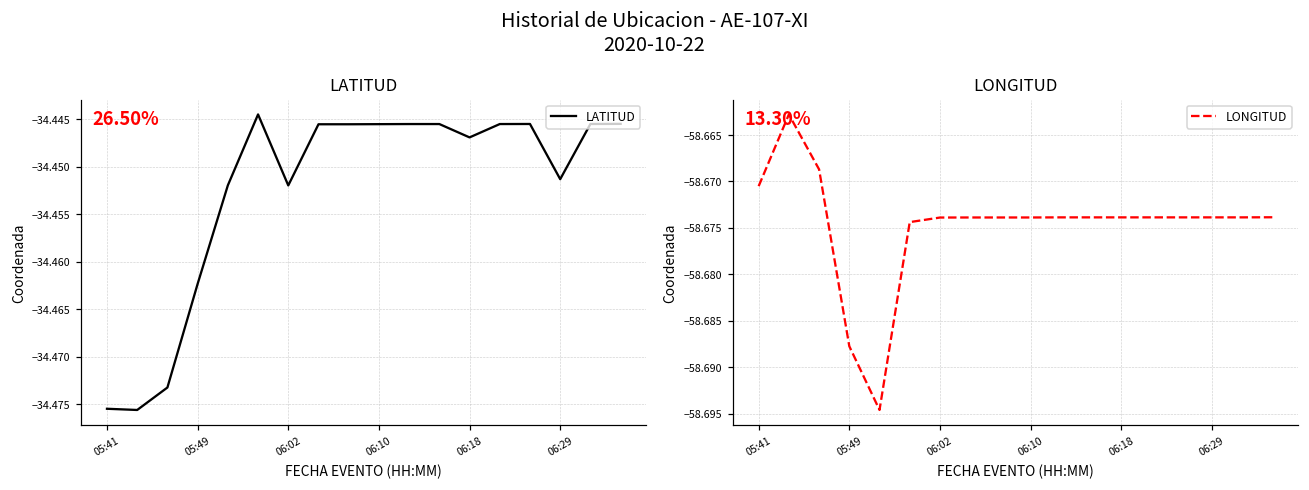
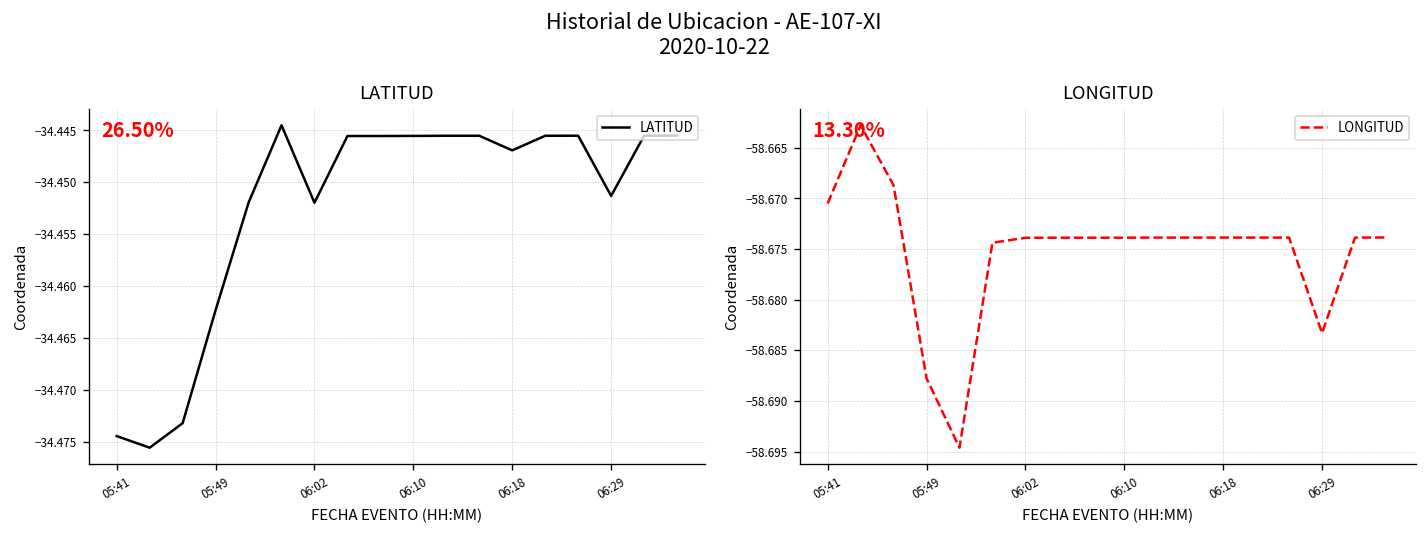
  {
    "LATITUD": {
-     "05:41": -34.475,
+     "05:41": -34.474,
      "05:49": -34.462,
      "06:02": -34.452,
      "06:10": -34.446,
      "06:18": -34.447,
      "06:29": -34.451
    },
    "LONGITUD": {
      "05:41": -58.671,
      "05:49": -58.688,
      "06:02": -58.674,
      "06:10": -58.674,
      "06:18": -58.674,
-     "06:29": -58.674
+     "06:29": -58.683
    }
  }
